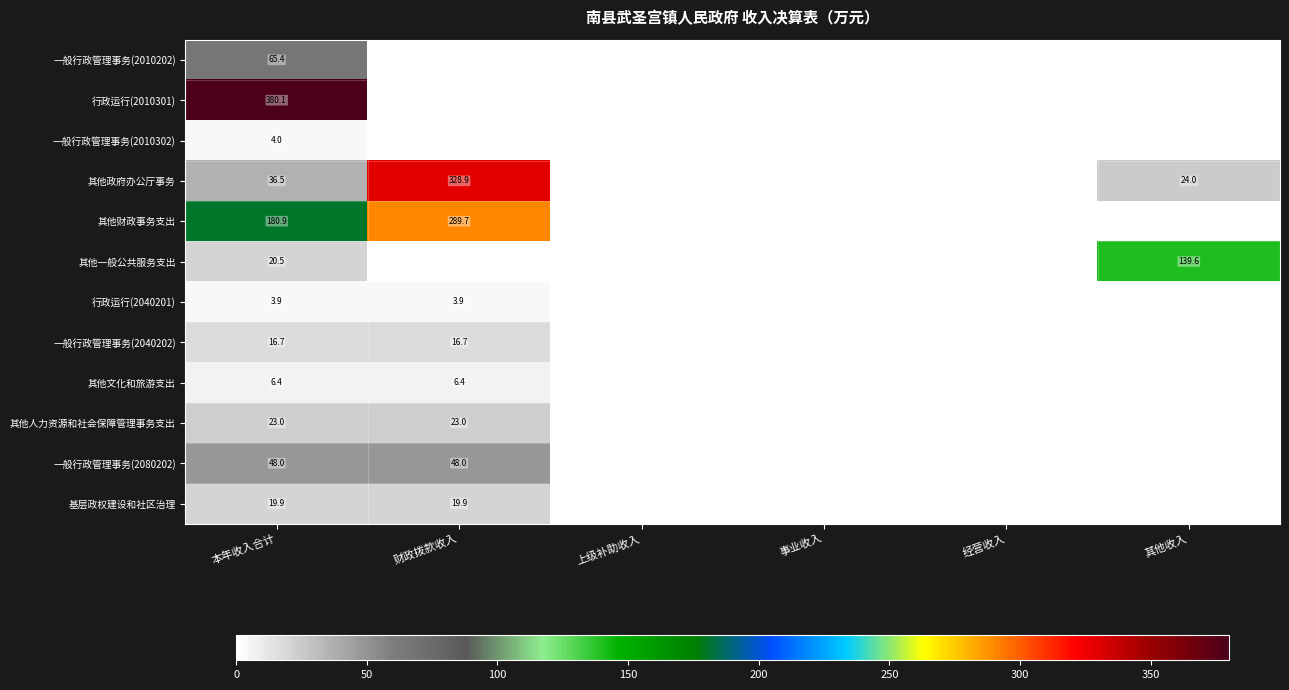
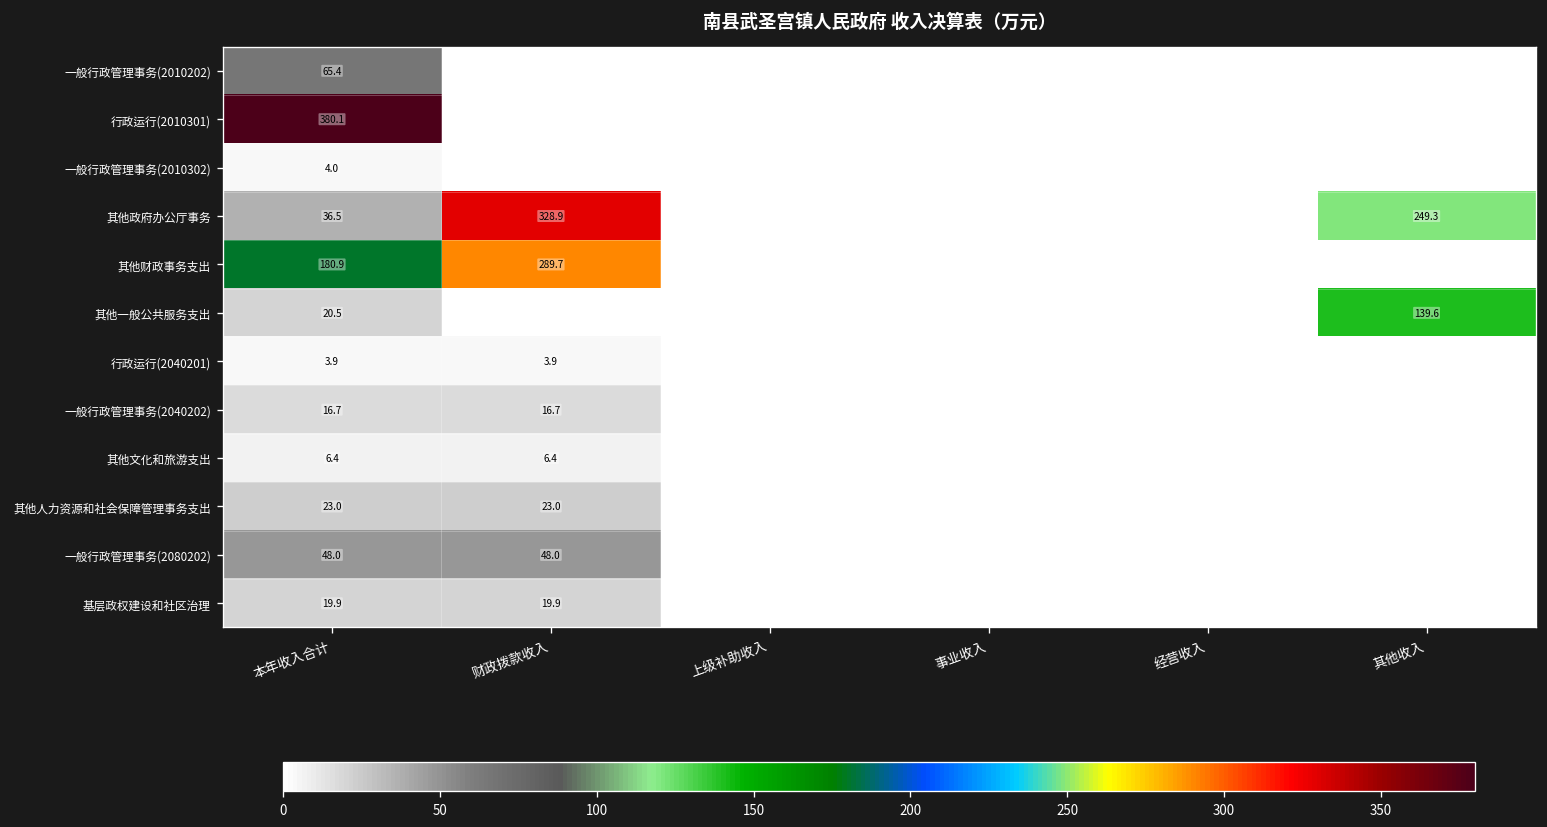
  {
    "其他政府办公厅事务": {
-     "其他收入": 24.0
+     "其他收入": 249.3
    }
  }
